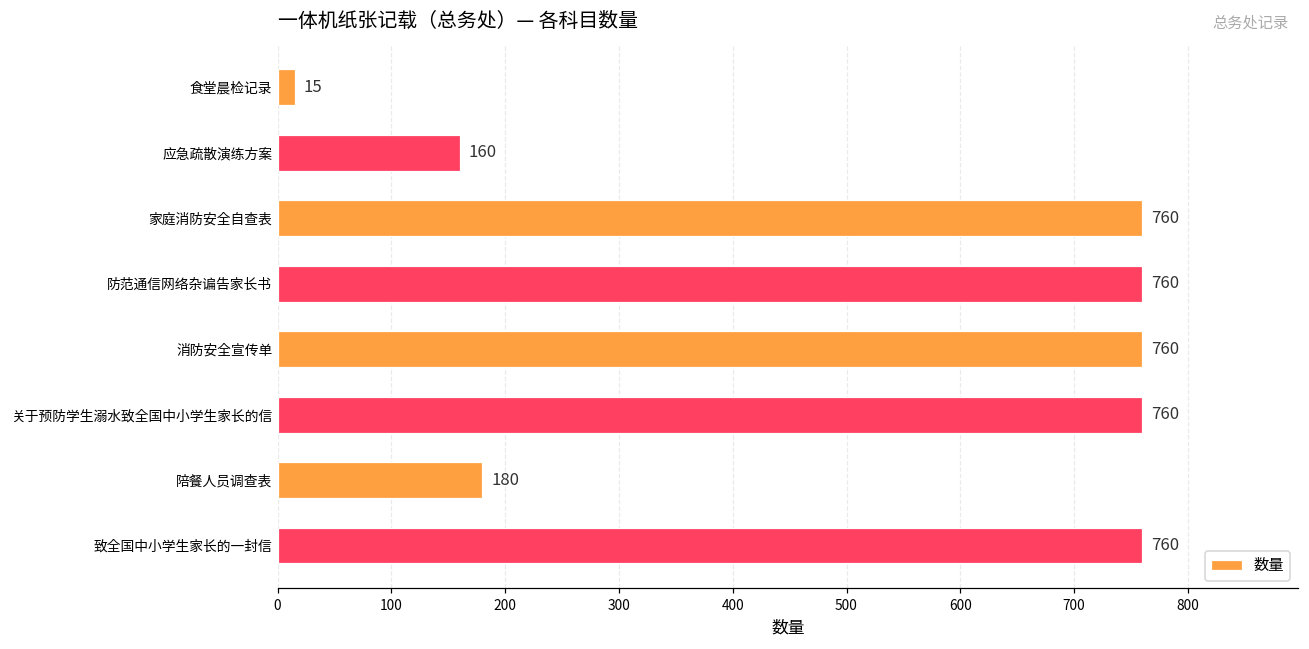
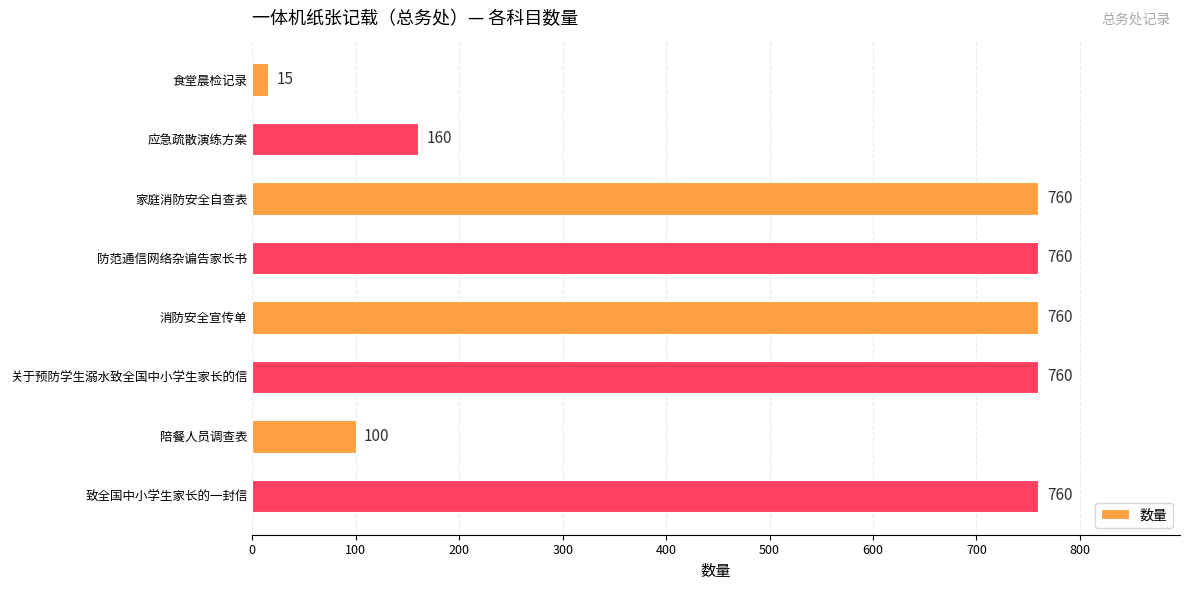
  {
    "食堂晨检记录": 15,
    "应急疏散演练方案": 160,
    "家庭消防安全自查表": 760,
    "防范通信网络杂谝告家长书": 760,
    "消防安全宣传单": 760,
    "关于预防学生溺水致全国中小学生家长的信": 760,
-   "陪餐人员调查表": 180,
+   "陪餐人员调查表": 100,
    "致全国中小学生家长的一封信": 760
  }
